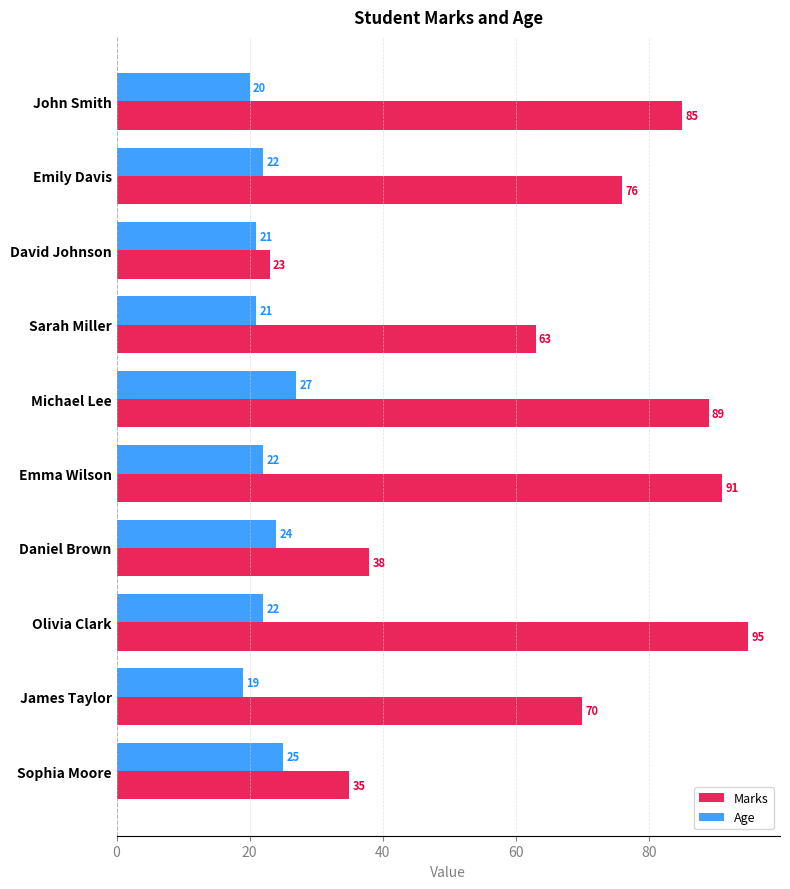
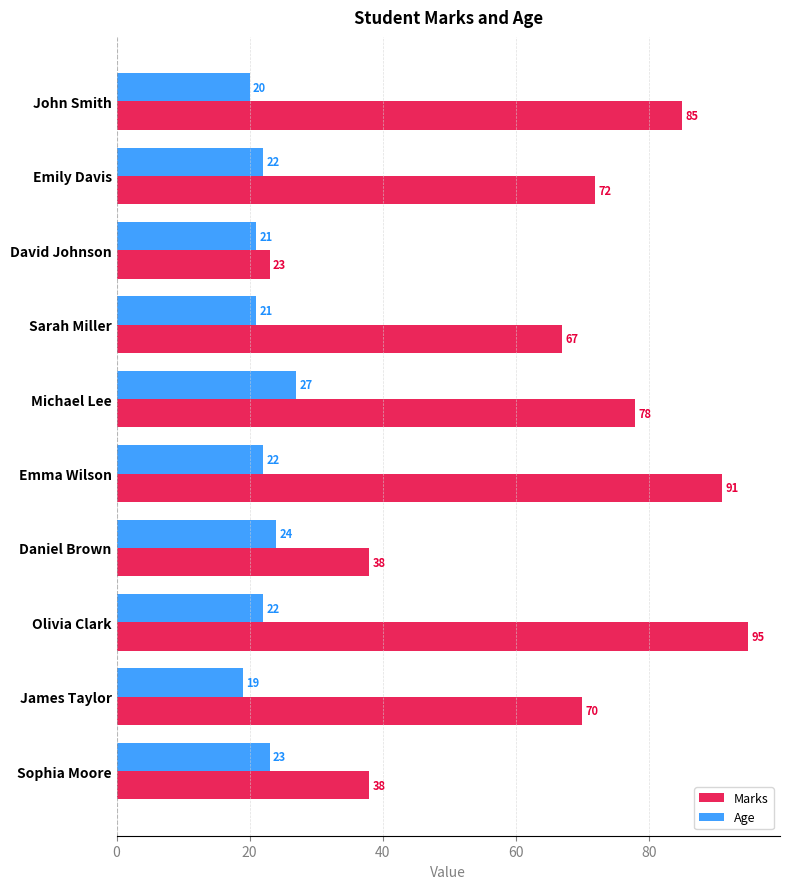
  {
    "Marks": {
      "John Smith": 85,
-     "Emily Davis": 76,
+     "Emily Davis": 72,
      "David Johnson": 23,
-     "Sarah Miller": 63,
-     "Michael Lee": 89,
+     "Sarah Miller": 67,
+     "Michael Lee": 78,
      "Emma Wilson": 91,
      "Daniel Brown": 38,
      "Olivia Clark": 95,
      "James Taylor": 70,
-     "Sophia Moore": 35
+     "Sophia Moore": 38
    },
    "Age": {
      "John Smith": 20,
      "Emily Davis": 22,
      "David Johnson": 21,
      "Sarah Miller": 21,
      "Michael Lee": 27,
      "Emma Wilson": 22,
      "Daniel Brown": 24,
      "Olivia Clark": 22,
      "James Taylor": 19,
-     "Sophia Moore": 25
+     "Sophia Moore": 23
    }
  }
